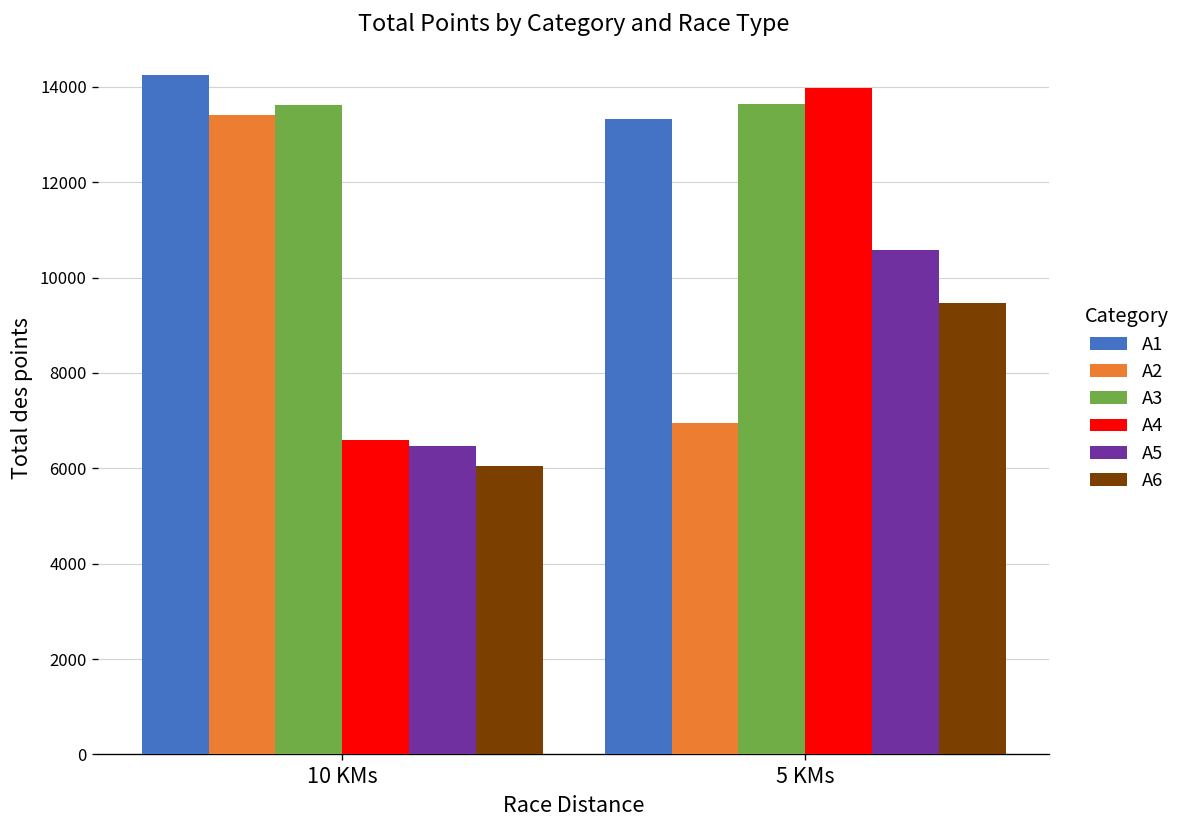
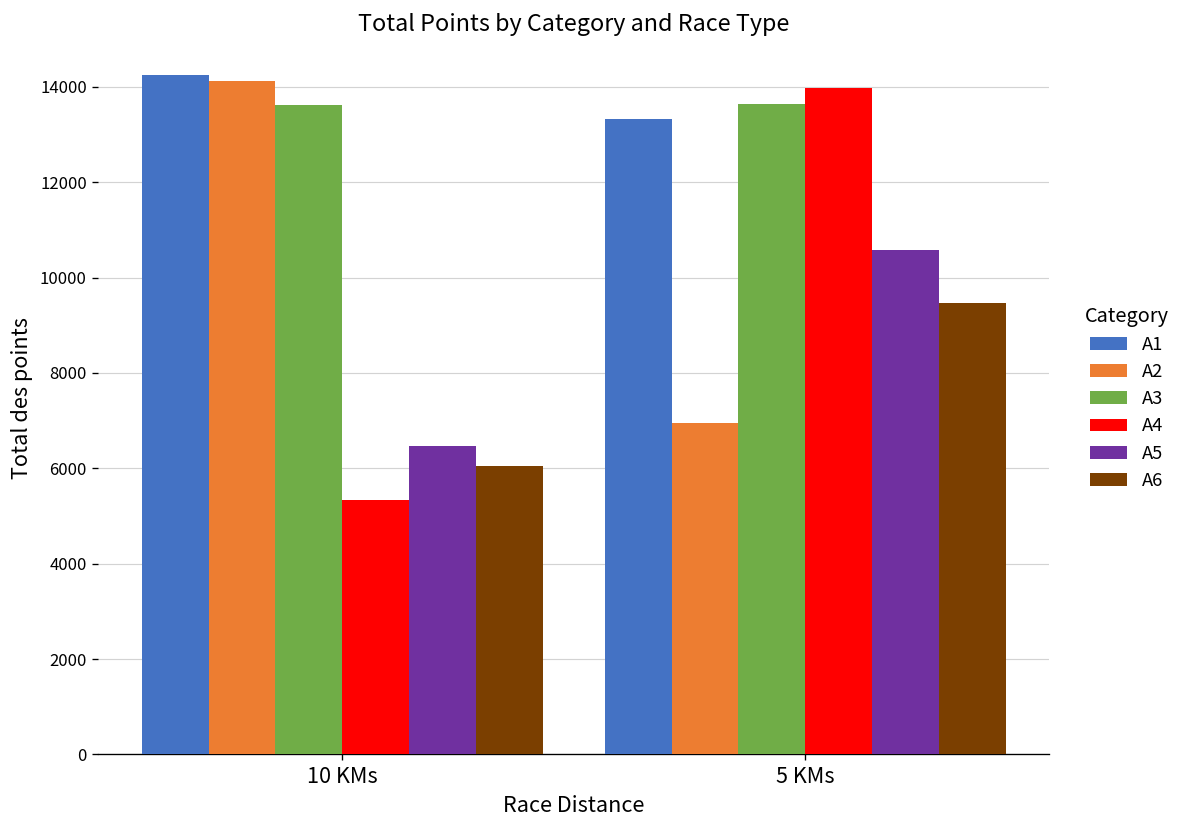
  {
    "A1": {
      "10 KMs": 14200,
      "5 KMs": 13300
    },
    "A2": {
-     "10 KMs": 13400,
+     "10 KMs": 14100,
      "5 KMs": 7000
    },
    "A3": {
      "10 KMs": 13600,
      "5 KMs": 13600
    },
    "A4": {
-     "10 KMs": 6600,
+     "10 KMs": 5300,
      "5 KMs": 14000
    },
    "A5": {
      "10 KMs": 6500,
      "5 KMs": 10600
    },
    "A6": {
      "10 KMs": 6100,
      "5 KMs": 9500
    }
  }
